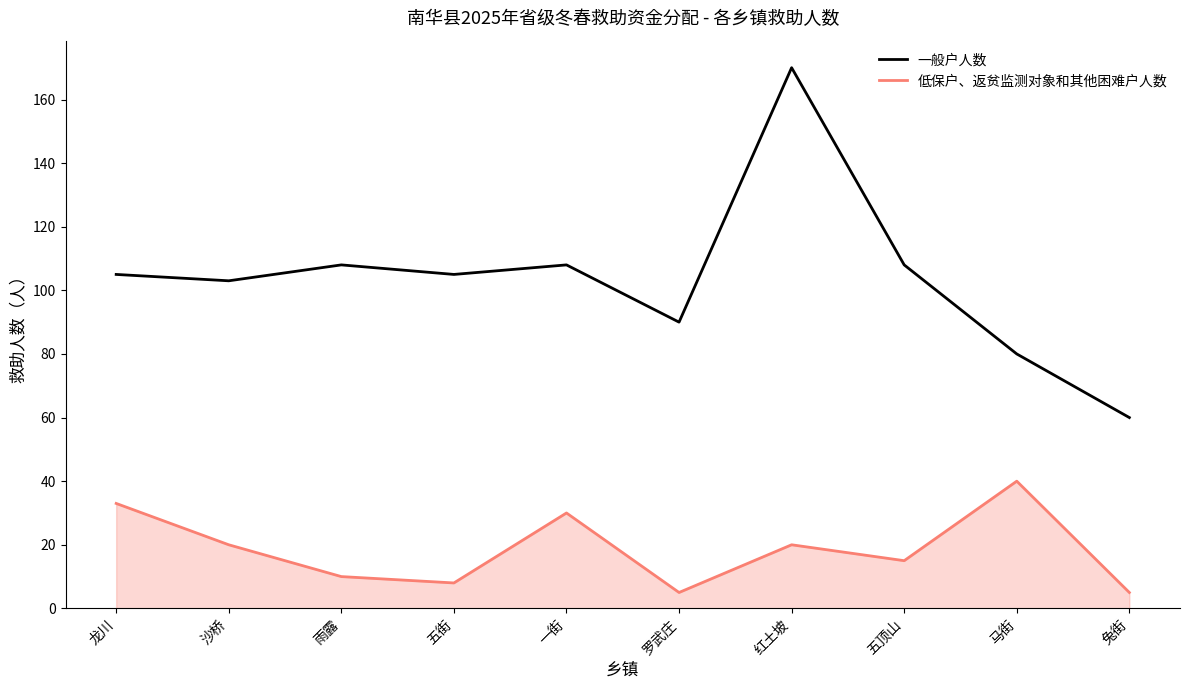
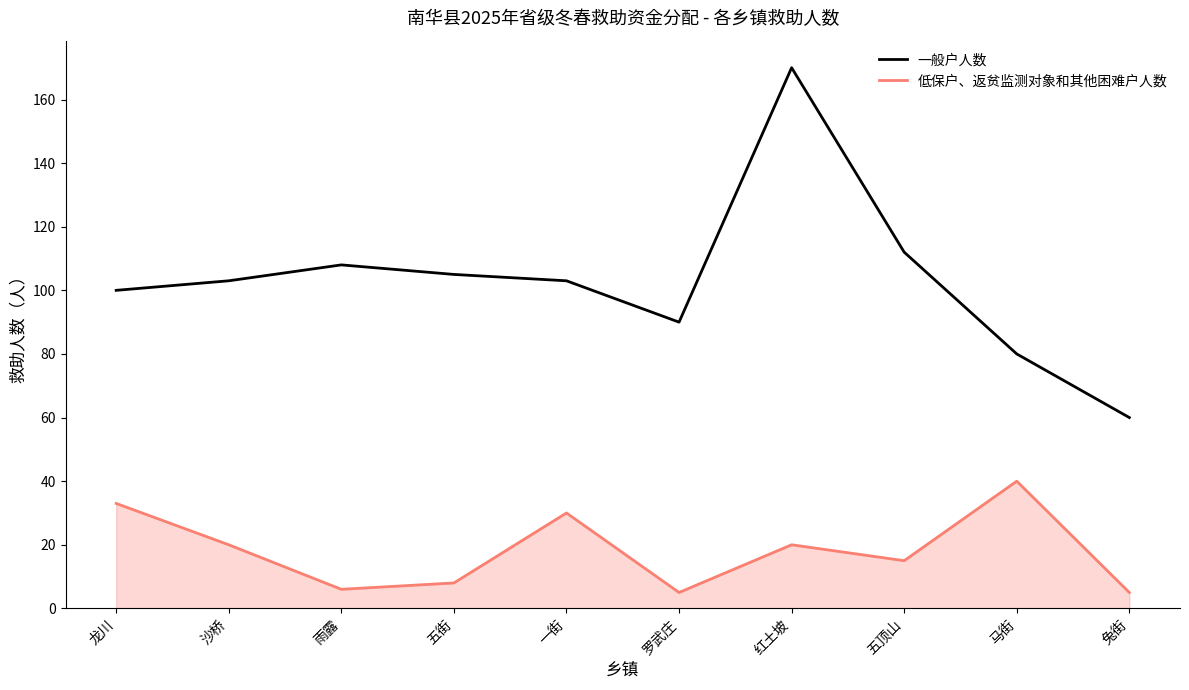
  {
    "一般户人数": {
-     "龙川": 105,
+     "龙川": 100,
      "沙桥": 103,
      "雨露": 108,
      "五街": 105,
-     "一街": 108,
+     "一街": 103,
      "罗武庄": 90,
      "红土坡": 170,
-     "五顶山": 108,
+     "五顶山": 112,
      "马街": 80,
      "兔街": 60
    },
    "低保户、返贫监测对象和其他困难户人数": {
      "龙川": 33,
      "沙桥": 20,
-     "雨露": 10,
+     "雨露": 6,
      "五街": 8,
      "一街": 30,
      "罗武庄": 5,
      "红土坡": 20,
      "五顶山": 15,
      "马街": 40,
      "兔街": 5
    }
  }
